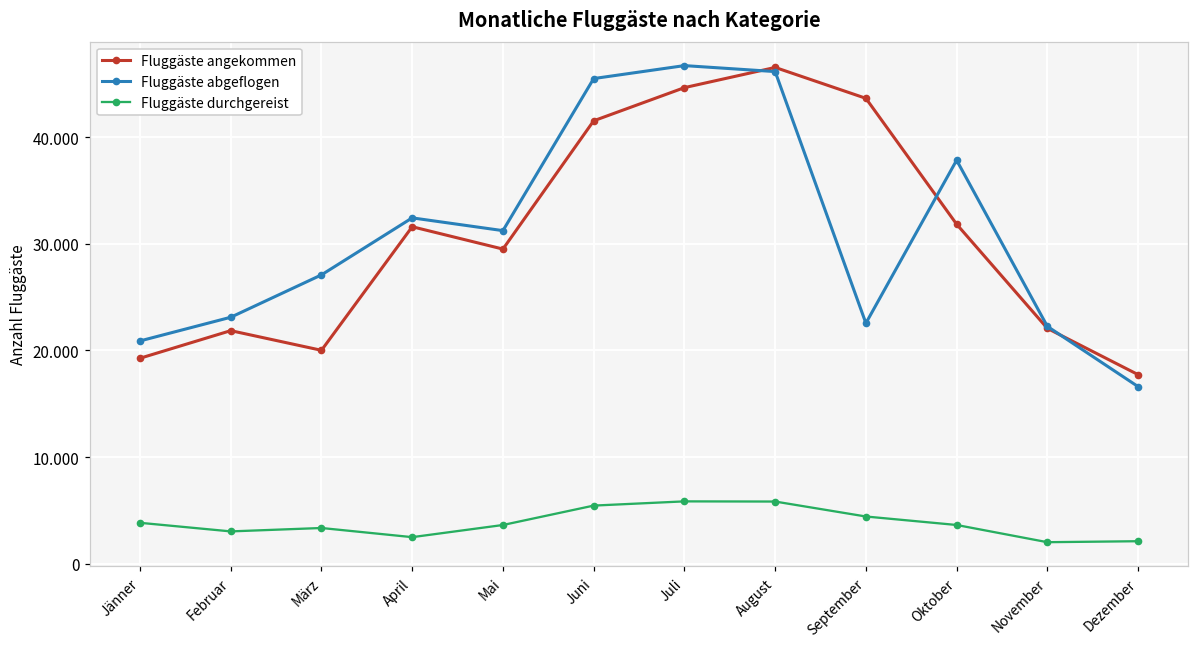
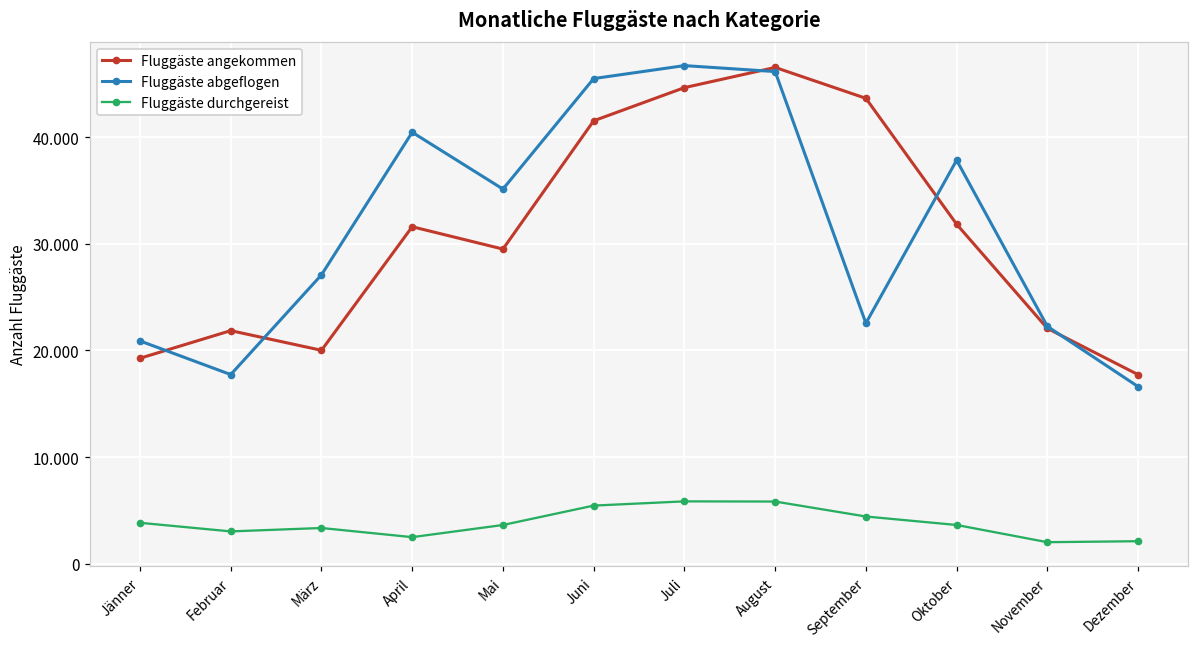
  {
    "Fluggäste angekommen": {
      "Jänner": 19,
      "Februar": 22,
      "März": 20,
      "April": 32,
      "Mai": 30,
      "Juni": 42,
      "Juli": 45,
      "August": 47,
      "September": 44,
      "Oktober": 32,
      "Dezember": 18
    },
    "Fluggäste abgeflogen": {
      "Jänner": 21,
-     "Februar": 23,
+     "Februar": 18,
      "März": 27,
-     "April": 32,
-     "Mai": 31,
+     "April": 40,
+     "Mai": 35,
      "Juni": 45,
      "Juli": 47,
      "August": 46,
      "September": 23,
      "Oktober": 38,
      "Dezember": 17
    },
    "Fluggäste durchgereist": {
      "Jänner": 4,
      "Februar": 3,
      "März": 3,
      "April": 2,
      "Mai": 4,
      "Juni": 5,
      "Juli": 6,
      "August": 6,
      "September": 4,
      "Oktober": 4,
      "November": 2,
      "Dezember": 2
    }
  }
